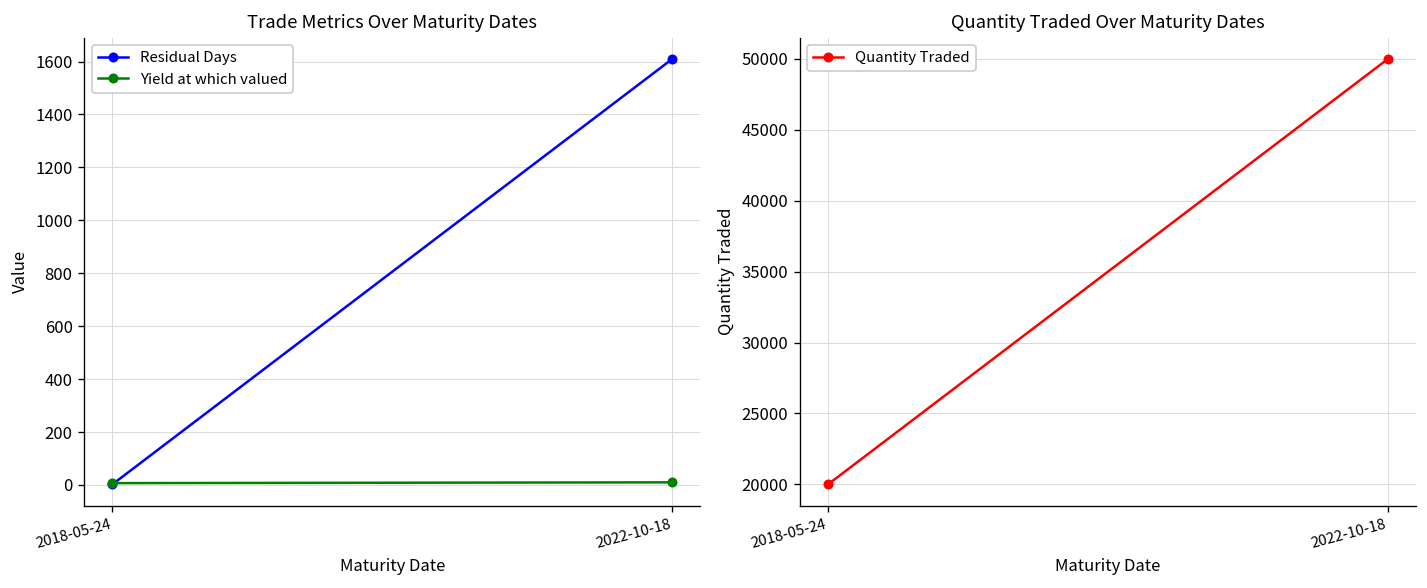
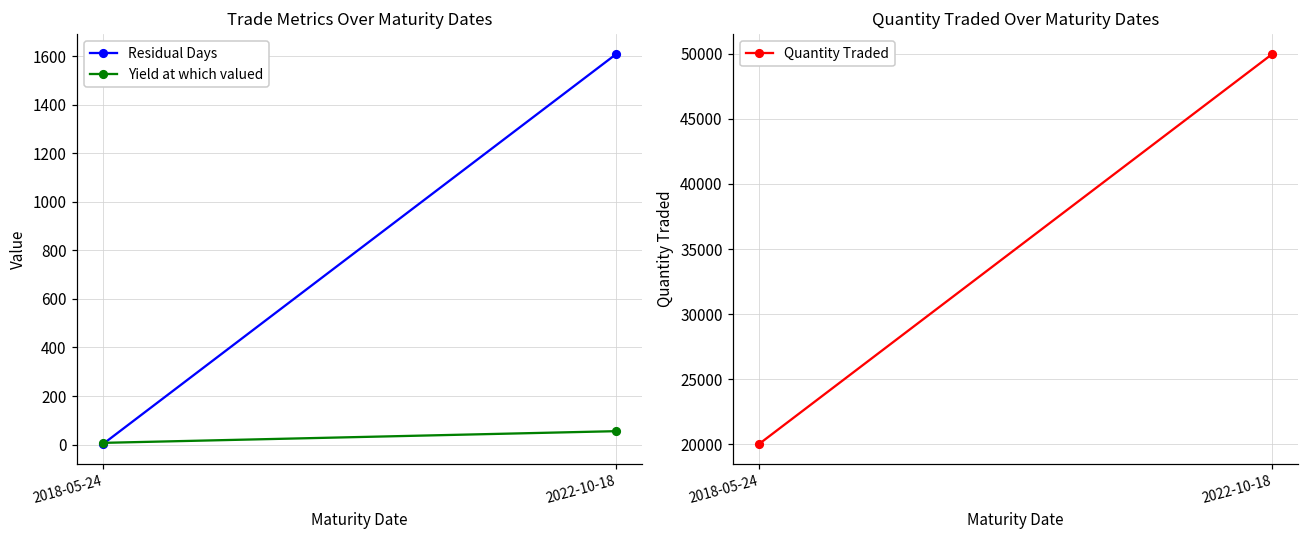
  {
    "Trade Metrics Over Maturity Dates": {
      "Residual Days": {
        "2022-10-18": 1610
      },
      "Yield at which valued": {
-       "2022-10-18": 10
+       "2022-10-18": 60
      }
    },
    "Quantity Traded Over Maturity Dates": {
      "2018-05-24": 20000,
      "2022-10-18": 50000
    }
  }
